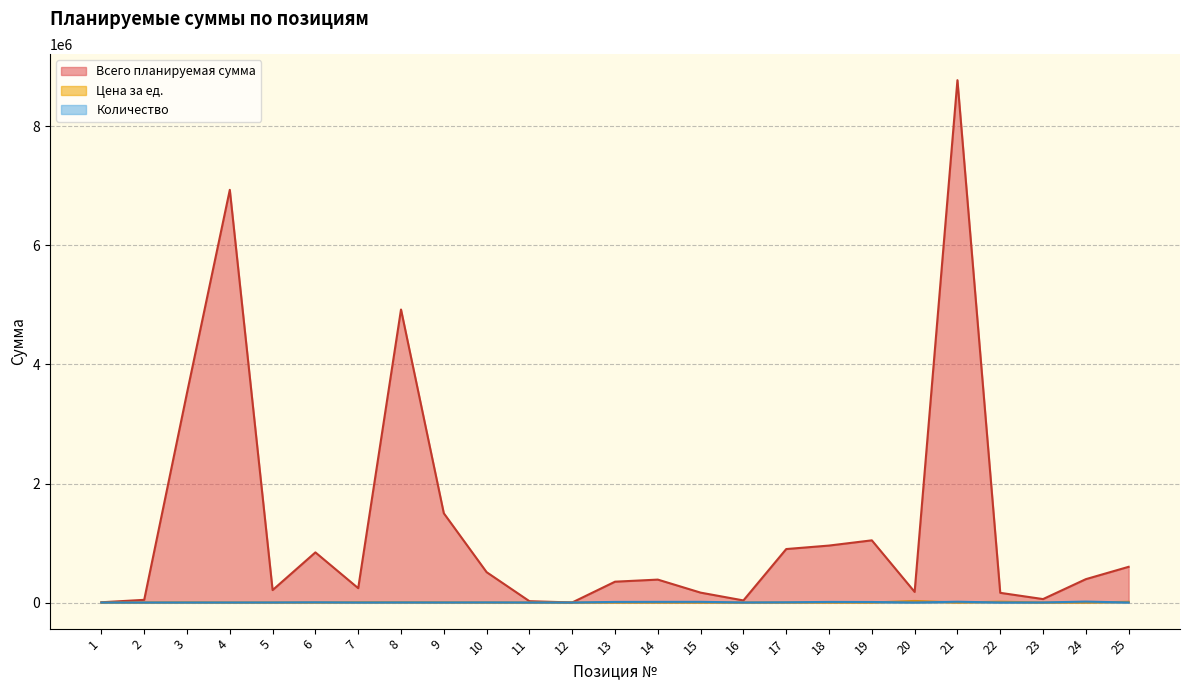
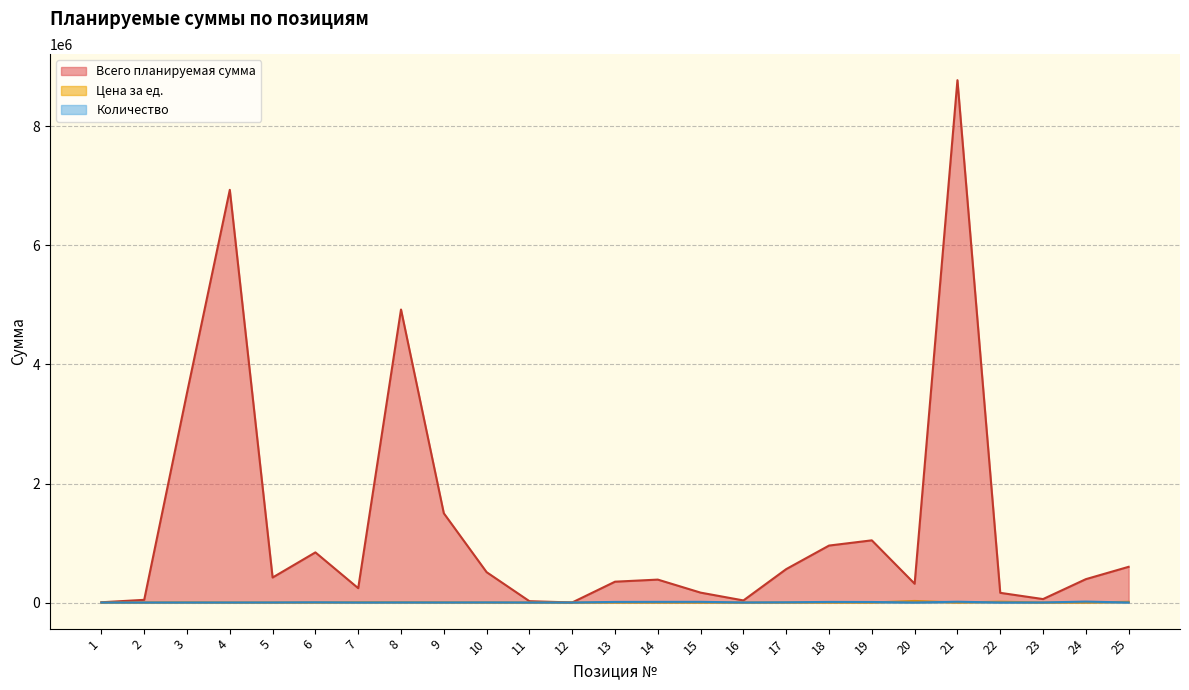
  {
    "Всего планируемая сумма": {
      "2": 0,
      "3": 3500000,
      "4": 6900000,
-     "5": 200000,
+     "5": 400000,
      "6": 800000,
      "7": 200000,
      "8": 4900000,
      "9": 1500000,
      "10": 500000,
      "13": 400000,
      "14": 400000,
      "15": 200000,
-     "17": 900000,
+     "17": 600000,
      "18": 1000000,
      "19": 1000000,
-     "20": 200000,
+     "20": 300000,
      "21": 8800000,
      "22": 200000,
      "23": 100000,
      "24": 400000,
      "25": 600000
    }
  }
